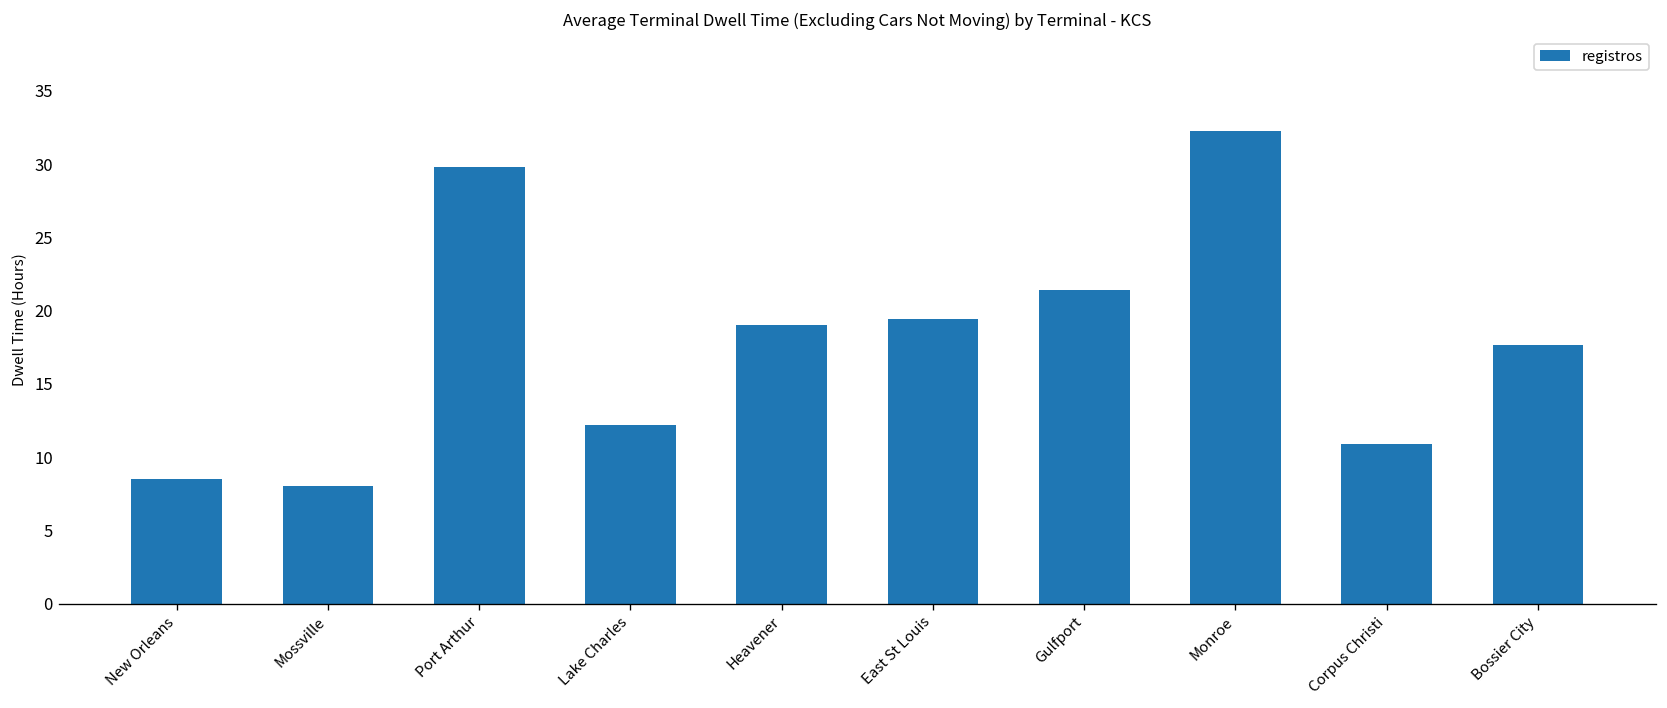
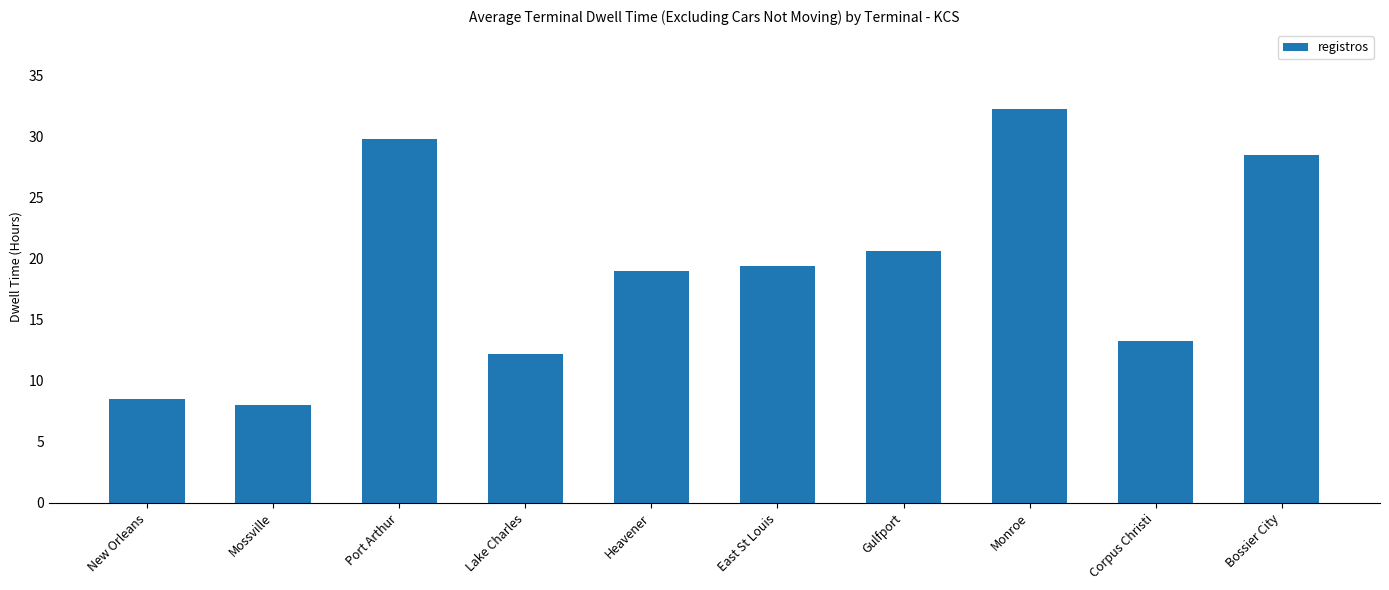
  {
    "New Orleans": 8.5,
    "Mossville": 8.0,
    "Port Arthur": 29.8,
    "Lake Charles": 12.2,
    "Heavener": 19.0,
    "East St Louis": 19.4,
-   "Gulfport": 21.4,
+   "Gulfport": 20.6,
    "Monroe": 32.3,
-   "Corpus Christi": 10.9,
-   "Bossier City": 17.7
+   "Corpus Christi": 13.3,
+   "Bossier City": 28.5
  }
